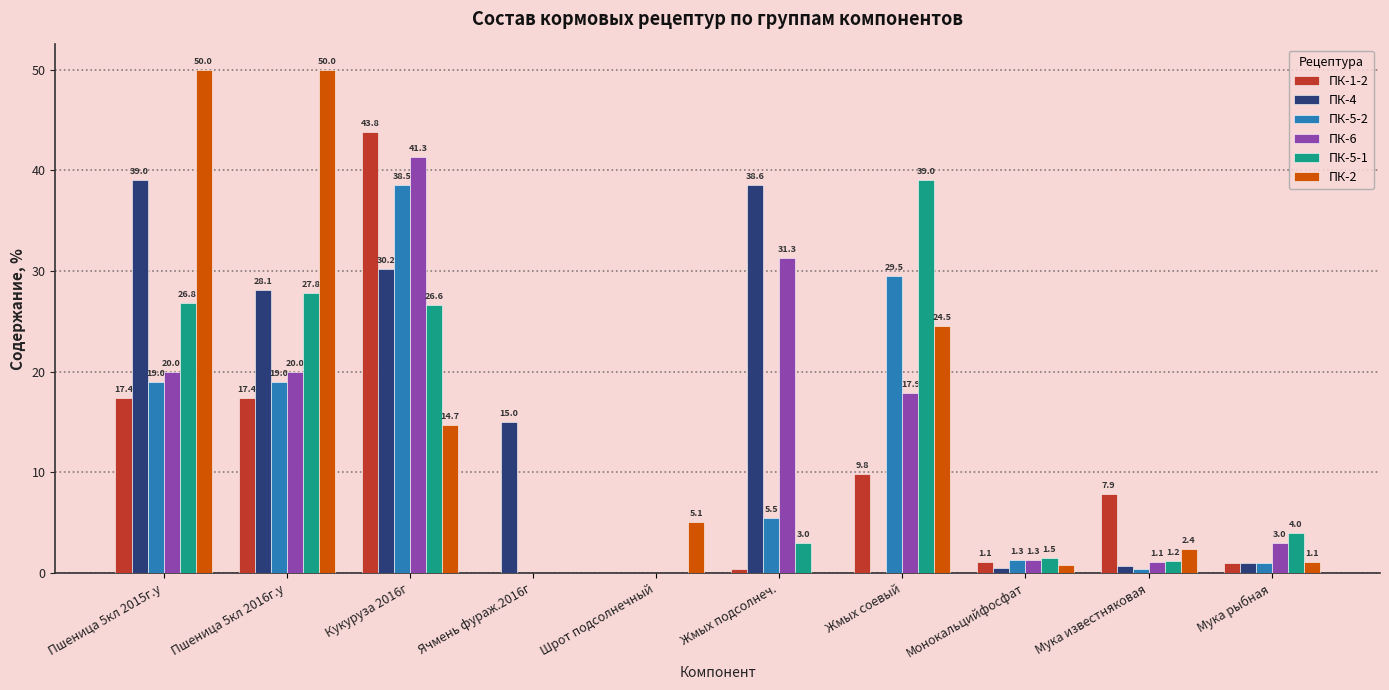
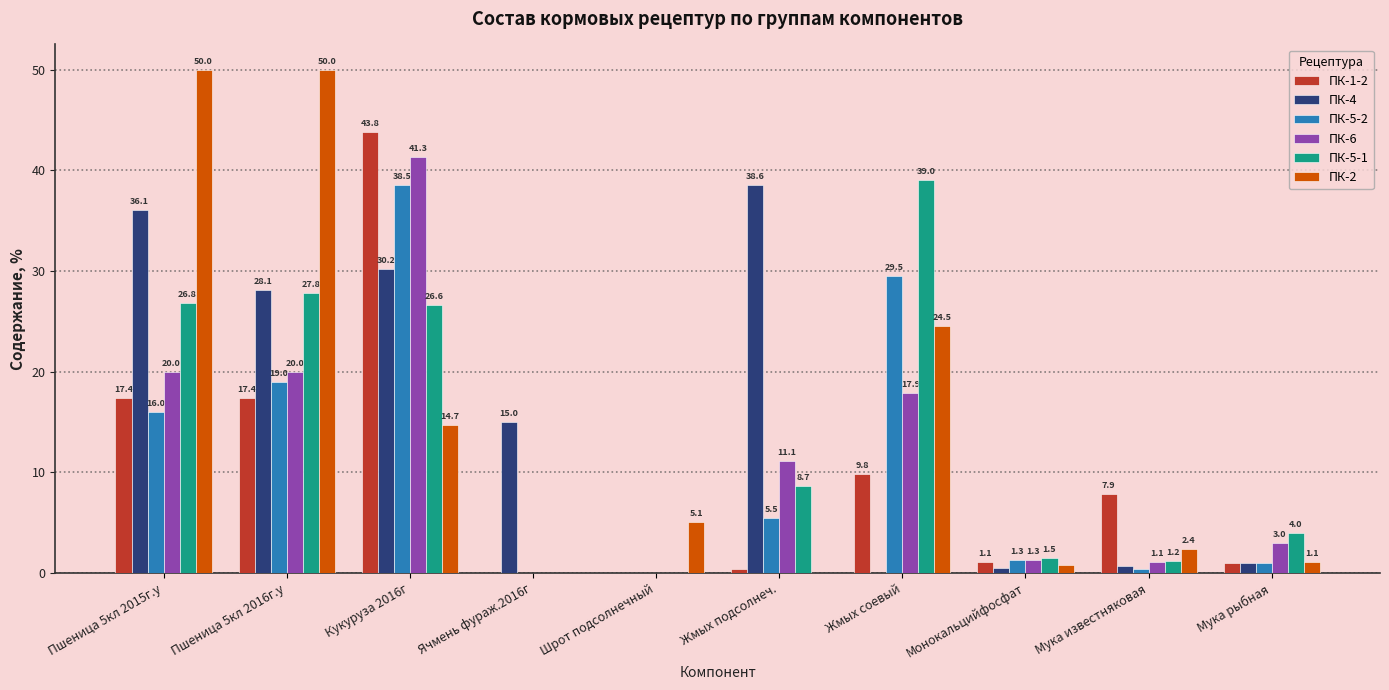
  {
    "ПК-4": {
-     "Пшеница 5кл 2015г.у": 39.0,
+     "Пшеница 5кл 2015г.у": 36.1,
      "Пшеница 5кл 2016г.у": 28.1,
      "Кукуруза 2016г": 30.2,
      "Ячмень фураж.2016г": 15.0,
      "Жмых подсолнеч.": 38.6
    },
    "ПК-5-2": {
-     "Пшеница 5кл 2015г.у": 19.0,
+     "Пшеница 5кл 2015г.у": 16.0,
      "Пшеница 5кл 2016г.у": 19.0,
      "Кукуруза 2016г": 38.5,
      "Жмых подсолнеч.": 5.5,
      "Жмых соевый": 29.5,
      "Монокальцийфосфат": 1.3
    },
    "ПК-6": {
      "Пшеница 5кл 2015г.у": 20.0,
      "Пшеница 5кл 2016г.у": 20.0,
      "Кукуруза 2016г": 41.3,
-     "Жмых подсолнеч.": 31.3,
+     "Жмых подсолнеч.": 11.1,
      "Жмых соевый": 17.9,
      "Монокальцийфосфат": 1.3,
      "Мука известняковая": 1.1,
      "Мука рыбная": 3.0
    },
    "ПК-5-1": {
      "Пшеница 5кл 2015г.у": 26.8,
      "Пшеница 5кл 2016г.у": 27.8,
      "Кукуруза 2016г": 26.6,
-     "Жмых подсолнеч.": 3.0,
+     "Жмых подсолнеч.": 8.7,
      "Жмых соевый": 39.0,
      "Монокальцийфосфат": 1.5,
      "Мука известняковая": 1.2,
      "Мука рыбная": 4.0
    }
  }
